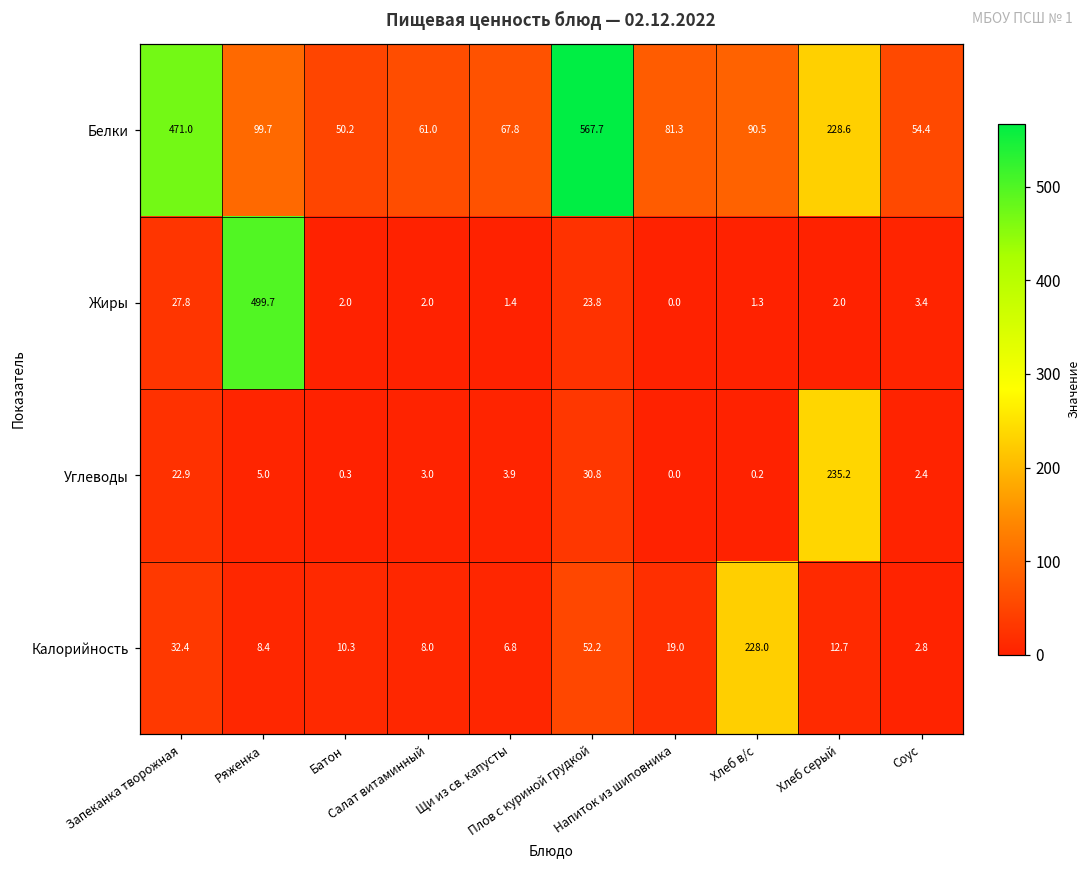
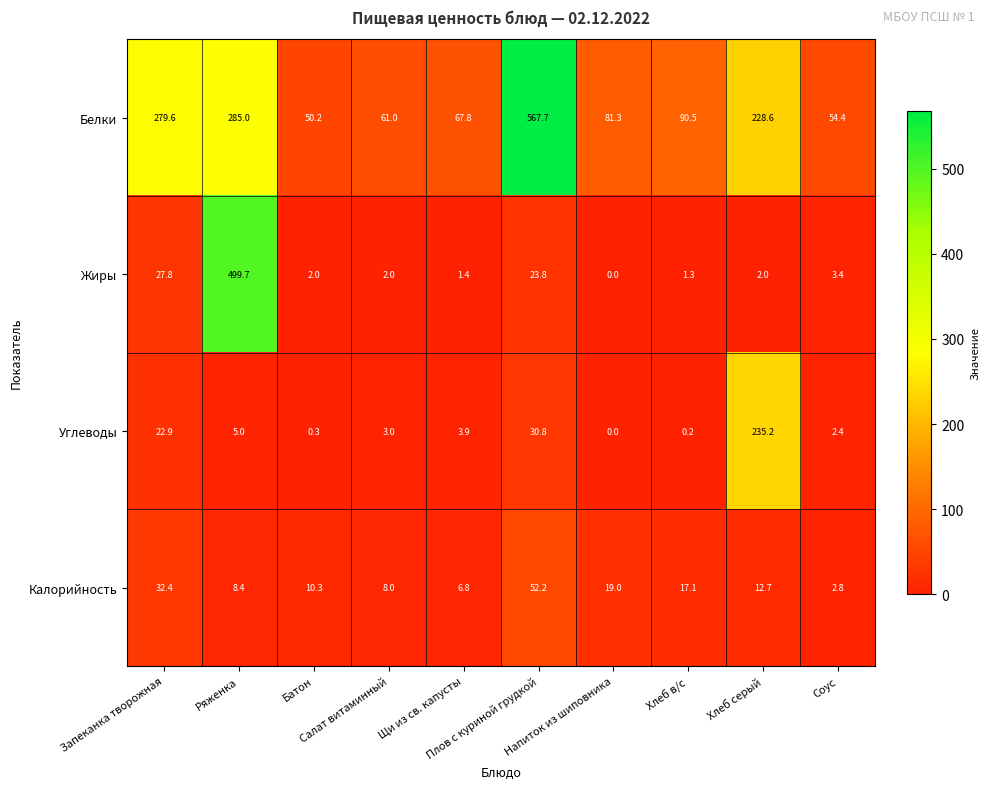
  {
    "Белки": {
-     "Запеканка творожная": 471.0,
-     "Ряженка": 99.7,
+     "Запеканка творожная": 279.6,
+     "Ряженка": 285.0,
      "Батон": 50.2,
      "Салат витаминный": 61.0,
      "Щи из св. капусты": 67.8,
      "Плов с куриной грудкой": 567.7,
      "Напиток из шиповника": 81.3,
      "Хлеб в/с": 90.5,
      "Хлеб серый": 228.6,
      "Соус": 54.4
    },
    "Жиры": {
      "Запеканка творожная": 27.8,
      "Ряженка": 499.7,
      "Батон": 2.0,
      "Салат витаминный": 2.0,
      "Щи из св. капусты": 1.4,
      "Плов с куриной грудкой": 23.8,
      "Напиток из шиповника": 0.0,
      "Хлеб в/с": 1.3,
      "Хлеб серый": 2.0,
      "Соус": 3.4
    },
    "Углеводы": {
      "Запеканка творожная": 22.9,
      "Ряженка": 5.0,
      "Батон": 0.3,
      "Салат витаминный": 3.0,
      "Щи из св. капусты": 3.9,
      "Плов с куриной грудкой": 30.8,
      "Напиток из шиповника": 0.0,
      "Хлеб в/с": 0.2,
      "Хлеб серый": 235.2,
      "Соус": 2.4
    },
    "Калорийность": {
      "Запеканка творожная": 32.4,
      "Ряженка": 8.4,
      "Батон": 10.3,
      "Салат витаминный": 8.0,
      "Щи из св. капусты": 6.8,
      "Плов с куриной грудкой": 52.2,
      "Напиток из шиповника": 19.0,
-     "Хлеб в/с": 228.0,
+     "Хлеб в/с": 17.1,
      "Хлеб серый": 12.7,
      "Соус": 2.8
    }
  }
